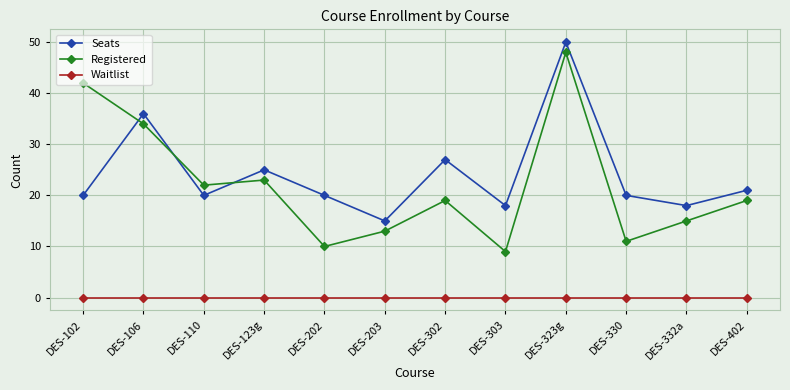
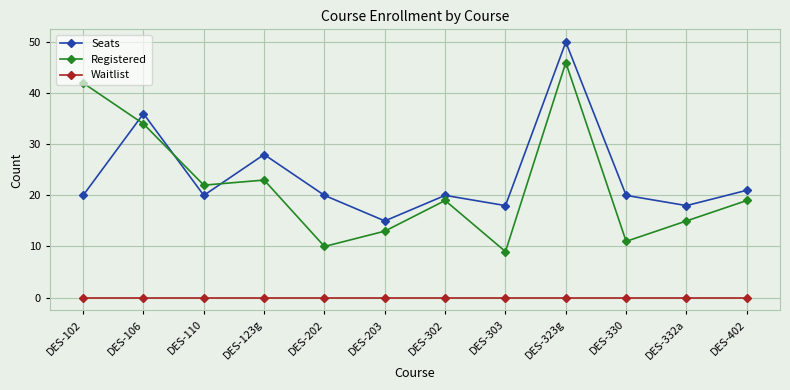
  {
    "Seats": {
      "DES-102": 20,
      "DES-106": 36,
      "DES-110": 20,
-     "DES-123g": 25,
+     "DES-123g": 28,
      "DES-202": 20,
      "DES-203": 15,
-     "DES-302": 27,
+     "DES-302": 20,
      "DES-303": 18,
      "DES-323g": 50,
      "DES-330": 20,
      "DES-332a": 18,
      "DES-402": 21
    },
    "Registered": {
      "DES-106": 34,
      "DES-110": 22,
      "DES-123g": 23,
      "DES-202": 10,
      "DES-203": 13,
      "DES-302": 19,
      "DES-303": 9,
-     "DES-323g": 48,
+     "DES-323g": 46,
      "DES-330": 11,
      "DES-332a": 15,
      "DES-402": 19
    },
    "Waitlist": {
      "DES-102": 0,
      "DES-106": 0,
      "DES-110": 0,
      "DES-123g": 0,
      "DES-202": 0,
      "DES-203": 0,
      "DES-302": 0,
      "DES-303": 0,
      "DES-323g": 0,
      "DES-330": 0,
      "DES-332a": 0,
      "DES-402": 0
    }
  }
